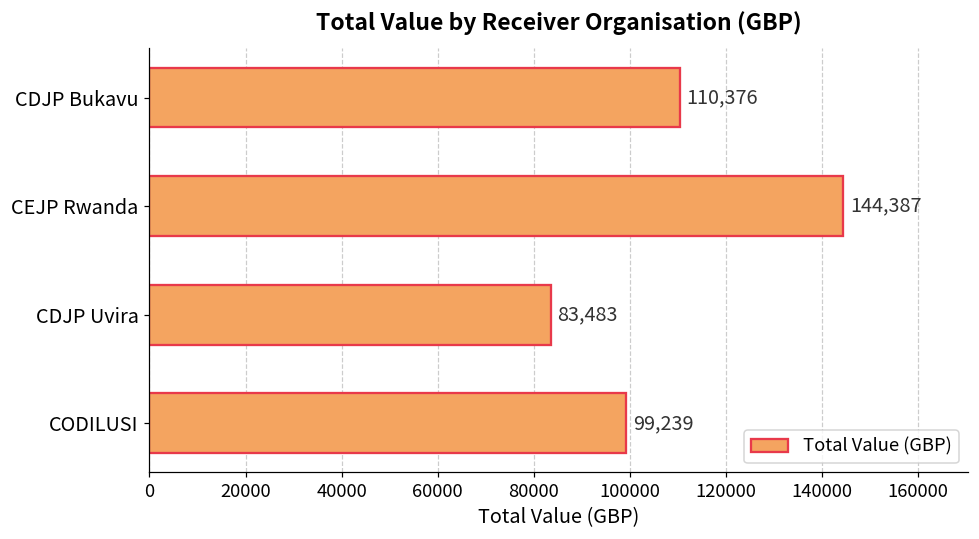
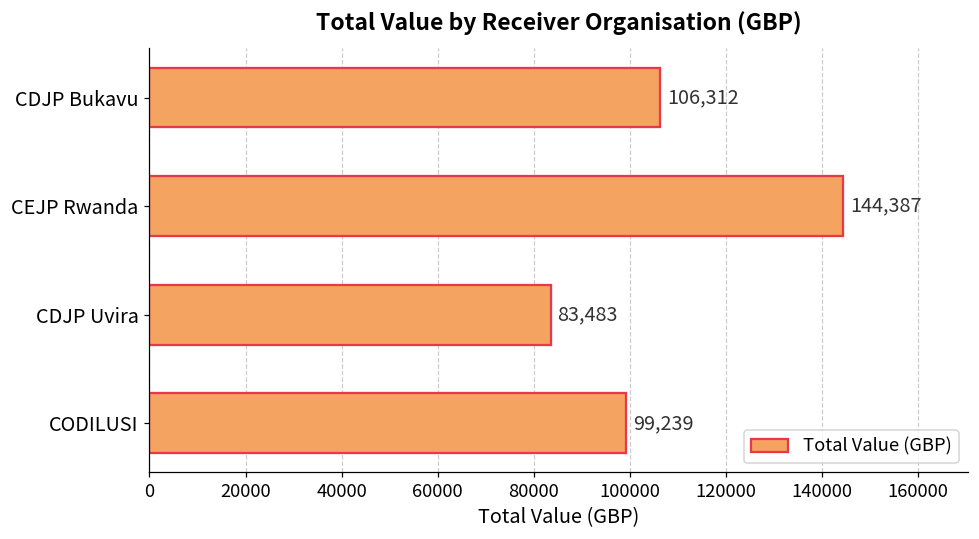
  {
-   "CDJP Bukavu": "110,376",
+   "CDJP Bukavu": "106,312",
    "CEJP Rwanda": "144,387",
    "CDJP Uvira": "83,483",
    "CODILUSI": "99,239"
  }
